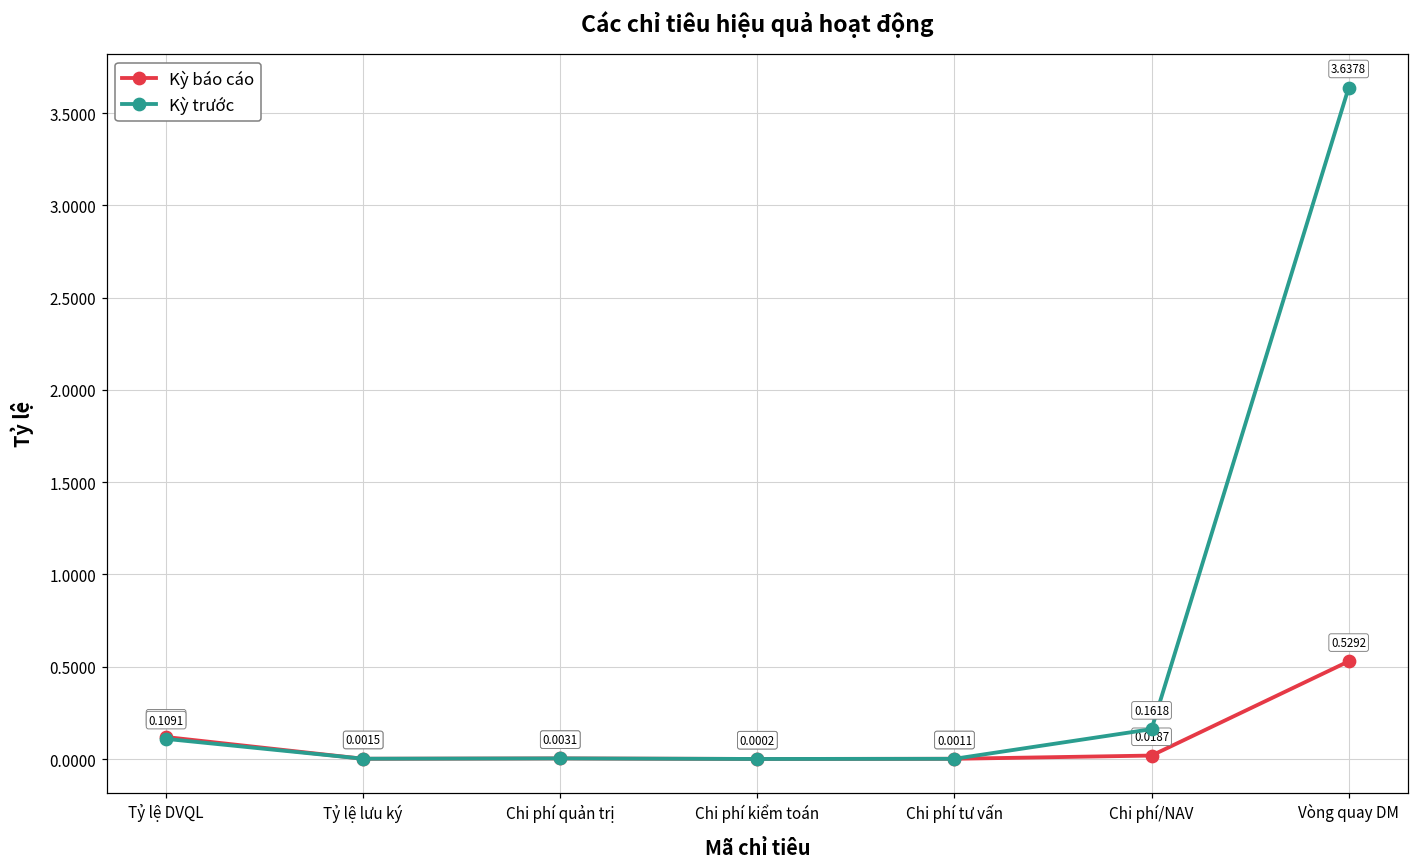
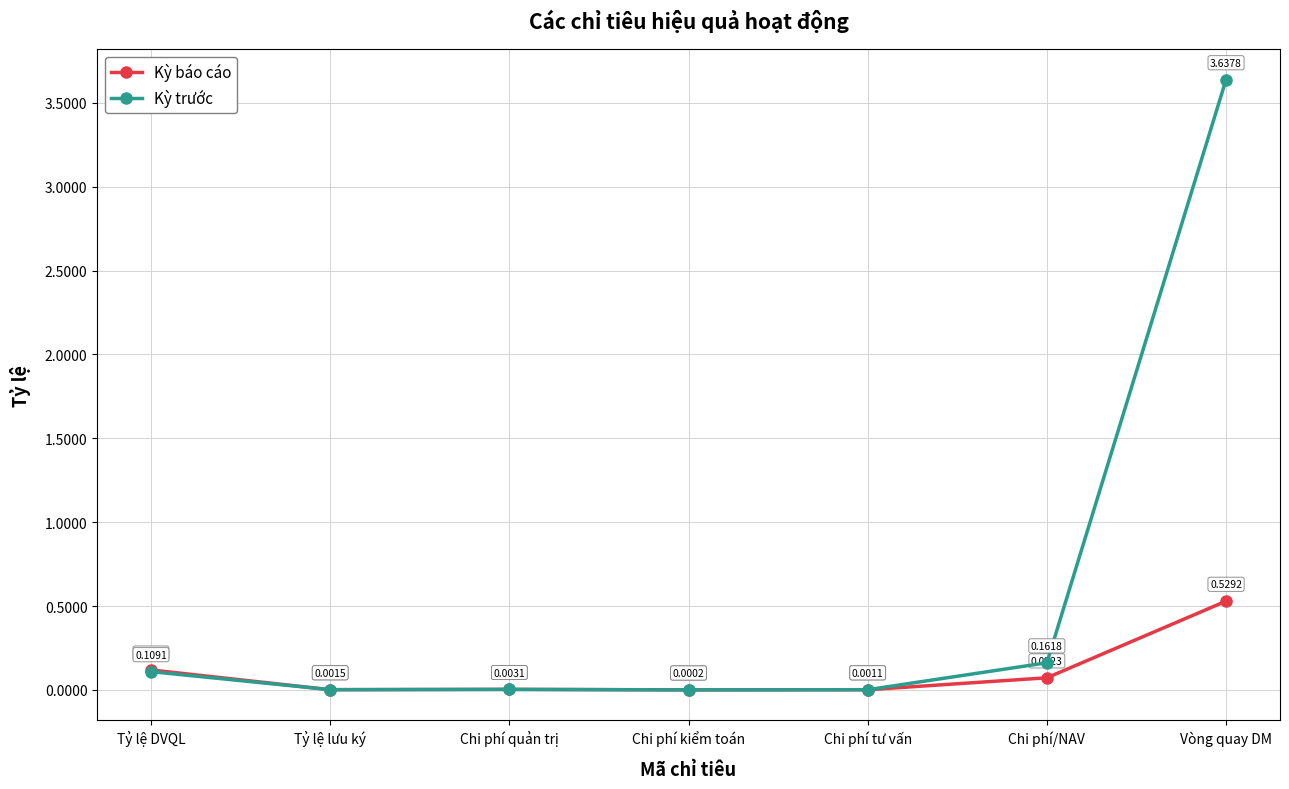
  {
    "Kỳ báo cáo": {
-     "Chi phí/NAV": 0.0187
+     "Chi phí/NAV": 0.0723
    }
  }
